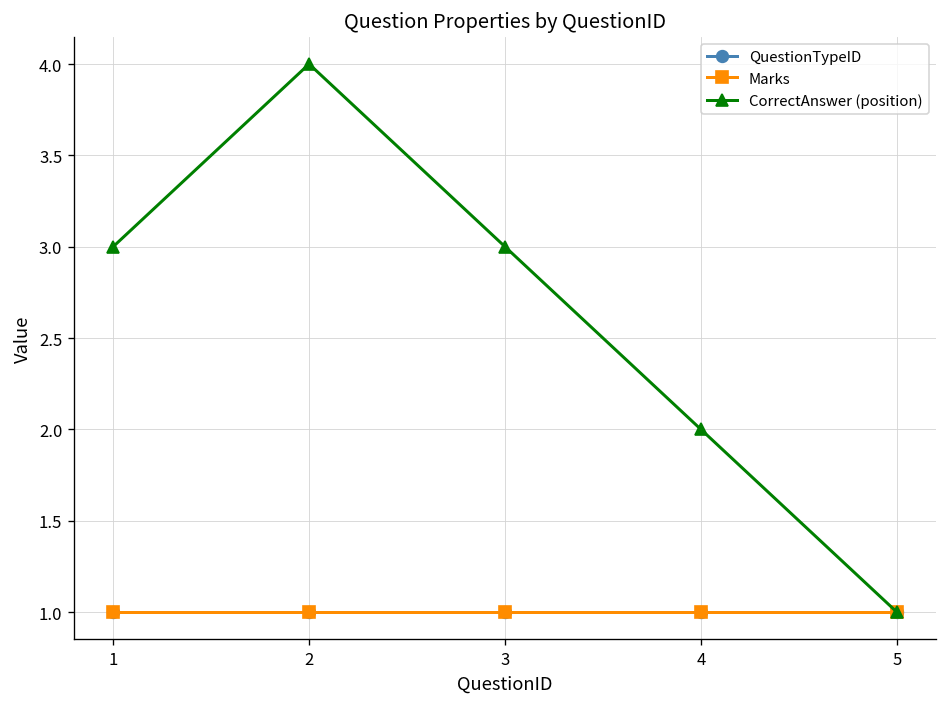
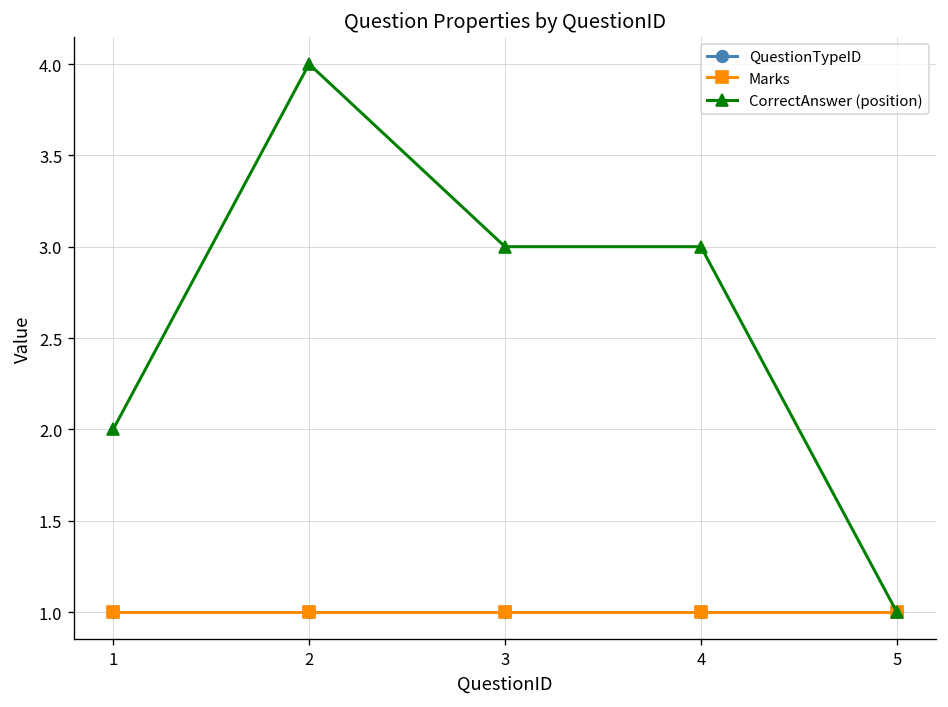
  {
    "Marks": {
      "1": 1,
      "2": 1,
      "3": 1,
      "4": 1
    },
    "CorrectAnswer (position)": {
-     "1": 3,
+     "1": 2,
      "2": 4,
      "3": 3,
-     "4": 2
+     "4": 3
    }
  }
